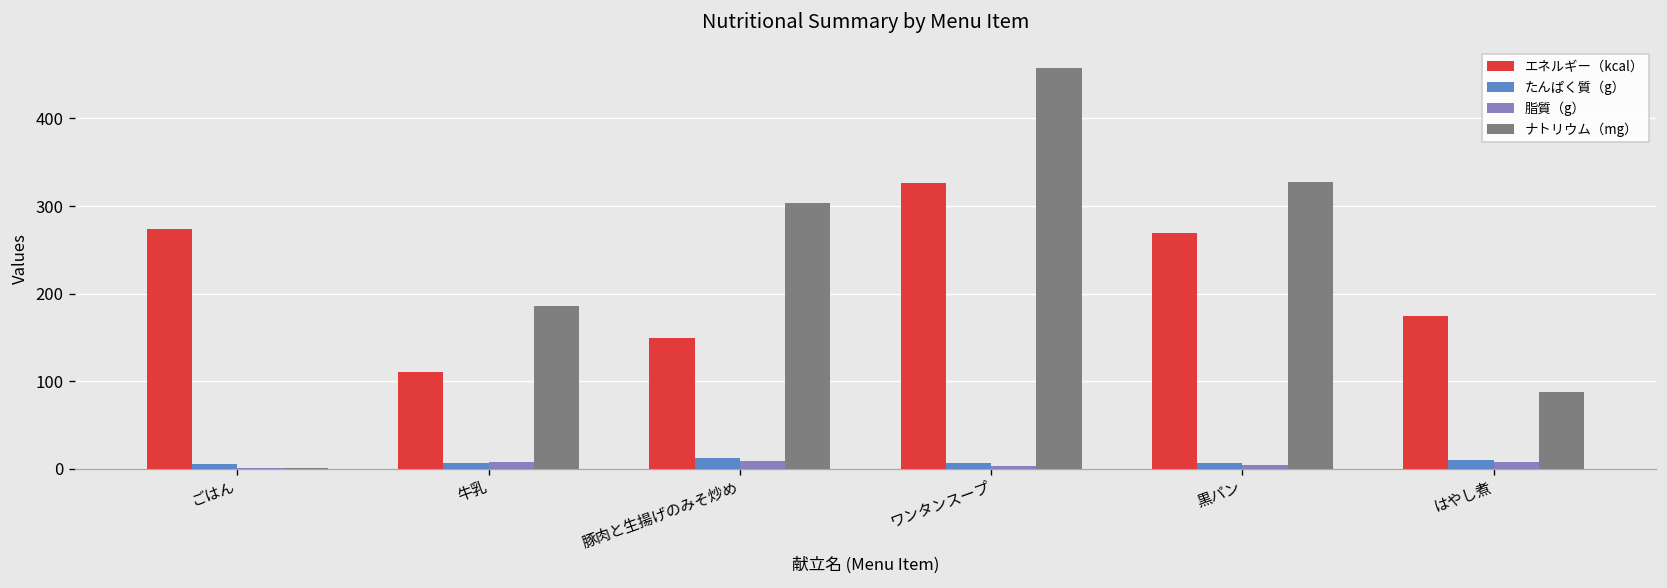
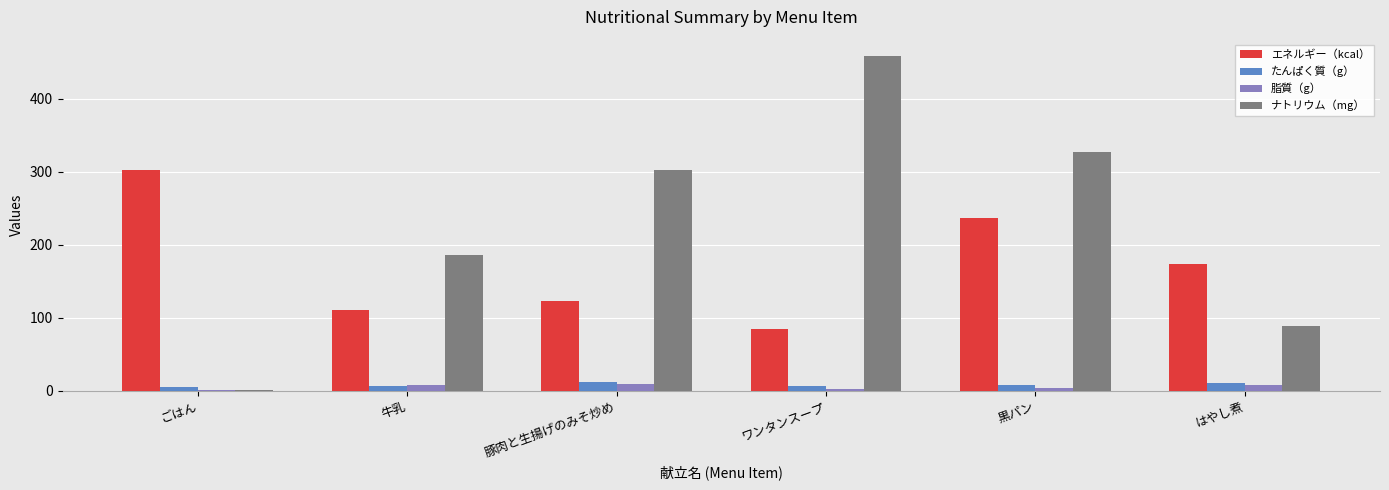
  {
    "エネルギー（kcal）": {
-     "ごはん": 270,
+     "ごはん": 300,
      "牛乳": 110,
-     "豚肉と生揚げのみそ炒め": 150,
-     "ワンタンスープ": 330,
-     "黒パン": 270,
+     "豚肉と生揚げのみそ炒め": 120,
+     "ワンタンスープ": 80,
+     "黒パン": 240,
      "はやし煮": 170
    },
    "ナトリウム（mg）": {
      "牛乳": 190,
      "豚肉と生揚げのみそ炒め": 300,
      "ワンタンスープ": 460,
      "黒パン": 330,
      "はやし煮": 90
    }
  }
